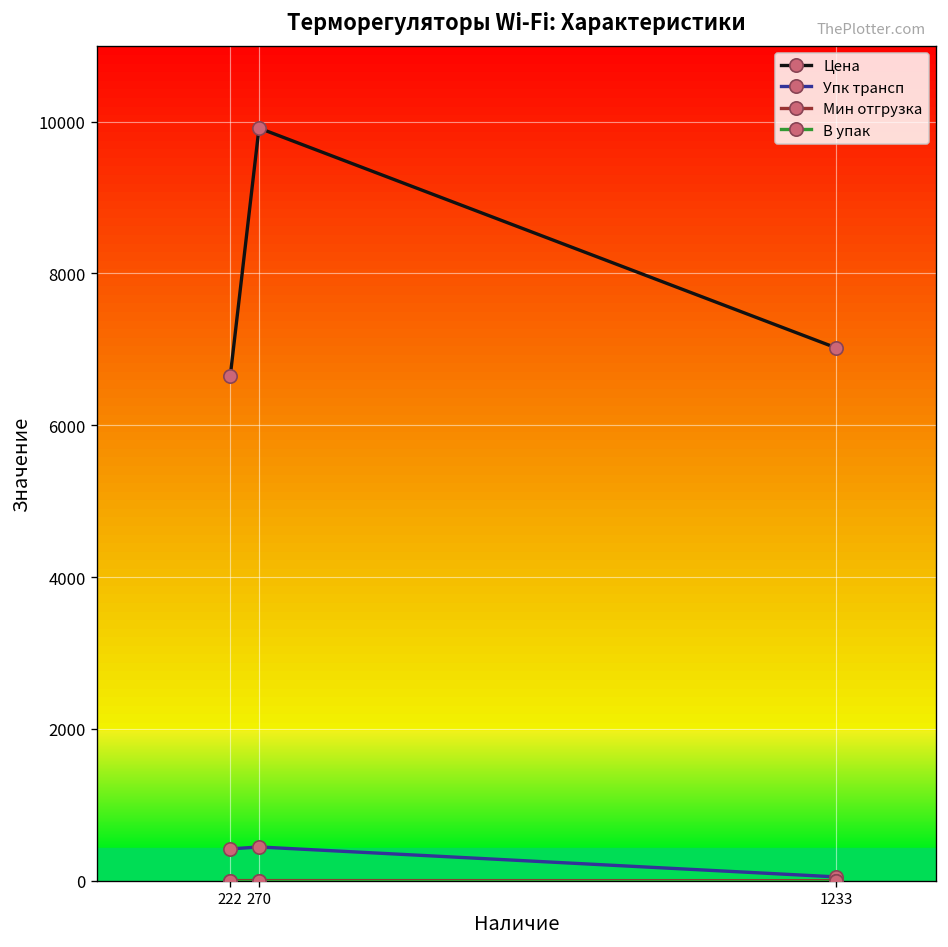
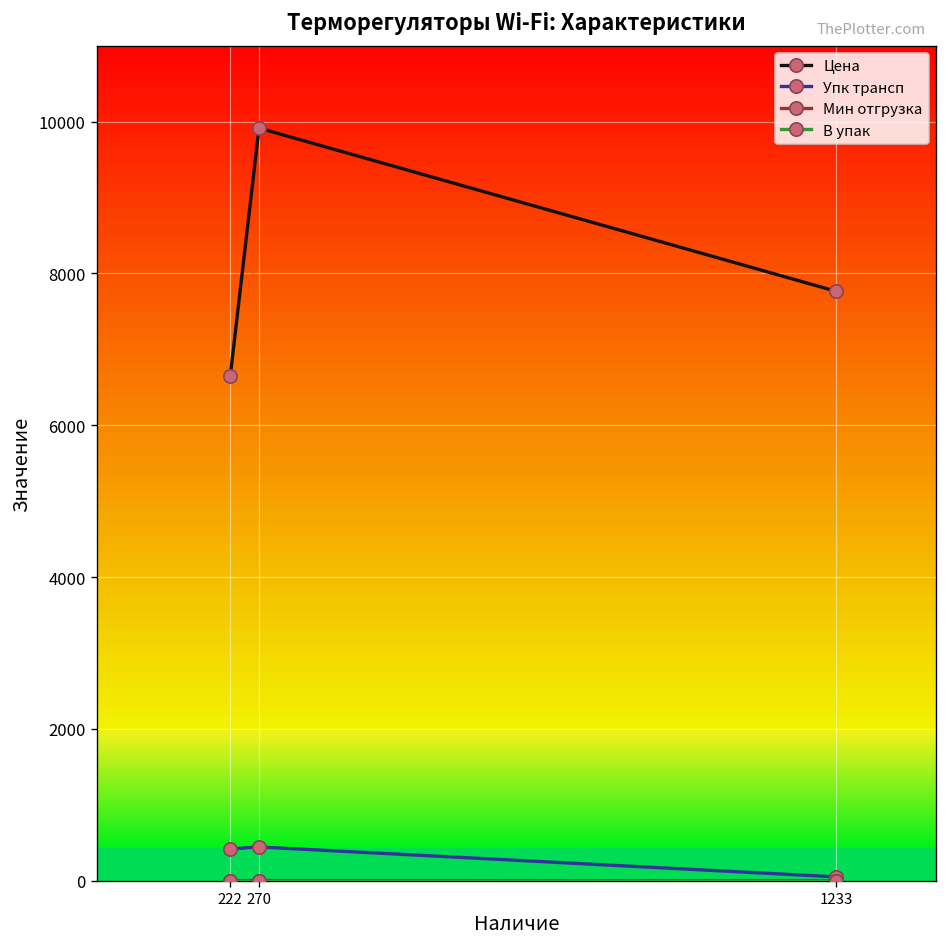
  {
    "Цена": {
      "222": 6600,
      "270": 9900,
-     "1233": 7000
+     "1233": 7800
    },
    "Упк трансп": {
      "222": 400,
      "270": 400,
      "1233": 100
    },
    "В упак": {
      "222": 0,
      "270": 0,
      "1233": 0
    }
  }
